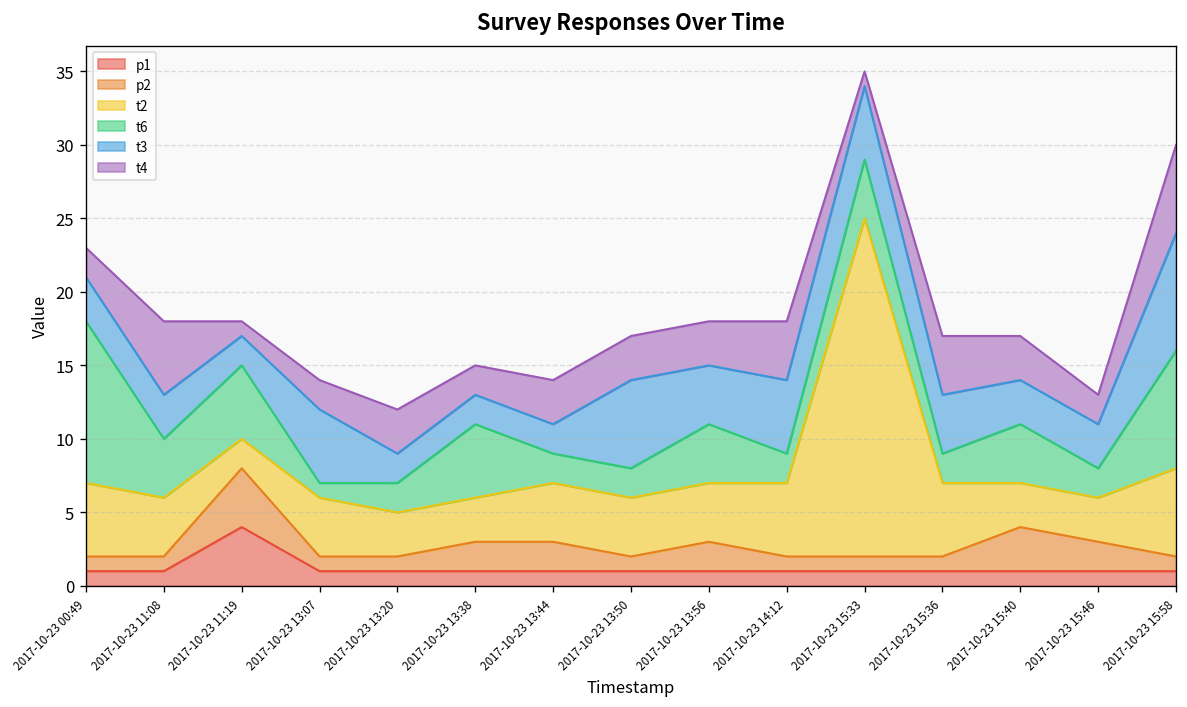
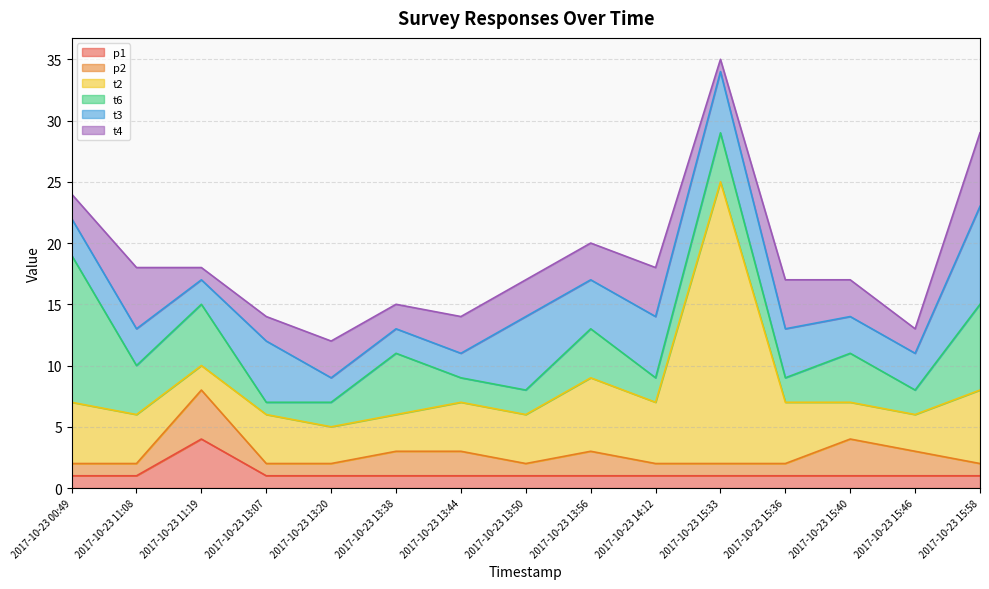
  {
    "t2": {
      "2017-10-23 00:49": 5,
      "2017-10-23 11:08": 4,
      "2017-10-23 11:19": 2,
      "2017-10-23 13:07": 4,
      "2017-10-23 13:20": 3,
      "2017-10-23 13:38": 3,
      "2017-10-23 13:44": 4,
      "2017-10-23 13:50": 4,
-     "2017-10-23 13:56": 4,
+     "2017-10-23 13:56": 6,
      "2017-10-23 14:12": 5,
      "2017-10-23 15:33": 23,
      "2017-10-23 15:36": 5,
      "2017-10-23 15:40": 3,
      "2017-10-23 15:46": 3,
      "2017-10-23 15:58": 6
    },
    "t6": {
-     "2017-10-23 00:49": 11,
+     "2017-10-23 00:49": 12,
      "2017-10-23 11:08": 4,
      "2017-10-23 11:19": 5,
      "2017-10-23 13:07": 1,
      "2017-10-23 13:20": 2,
      "2017-10-23 13:38": 5,
      "2017-10-23 13:44": 2,
      "2017-10-23 13:50": 2,
      "2017-10-23 13:56": 4,
      "2017-10-23 14:12": 2,
      "2017-10-23 15:33": 4,
      "2017-10-23 15:36": 2,
      "2017-10-23 15:40": 4,
      "2017-10-23 15:46": 2,
-     "2017-10-23 15:58": 8
+     "2017-10-23 15:58": 7
    },
    "t3": {
      "2017-10-23 00:49": 3,
      "2017-10-23 11:08": 3,
      "2017-10-23 11:19": 2,
      "2017-10-23 13:07": 5,
      "2017-10-23 13:20": 2,
      "2017-10-23 13:38": 2,
      "2017-10-23 13:44": 2,
      "2017-10-23 13:50": 6,
      "2017-10-23 13:56": 4,
      "2017-10-23 14:12": 5,
      "2017-10-23 15:33": 5,
      "2017-10-23 15:36": 4,
      "2017-10-23 15:40": 3,
      "2017-10-23 15:46": 3,
      "2017-10-23 15:58": 8
    },
    "t4": {
      "2017-10-23 00:49": 2,
      "2017-10-23 11:08": 5,
      "2017-10-23 11:19": 1,
      "2017-10-23 13:07": 2,
      "2017-10-23 13:20": 3,
      "2017-10-23 13:38": 2,
      "2017-10-23 13:44": 3,
      "2017-10-23 13:50": 3,
      "2017-10-23 13:56": 3,
      "2017-10-23 14:12": 4,
      "2017-10-23 15:33": 1,
      "2017-10-23 15:36": 4,
      "2017-10-23 15:40": 3,
      "2017-10-23 15:46": 2,
      "2017-10-23 15:58": 6
    }
  }
